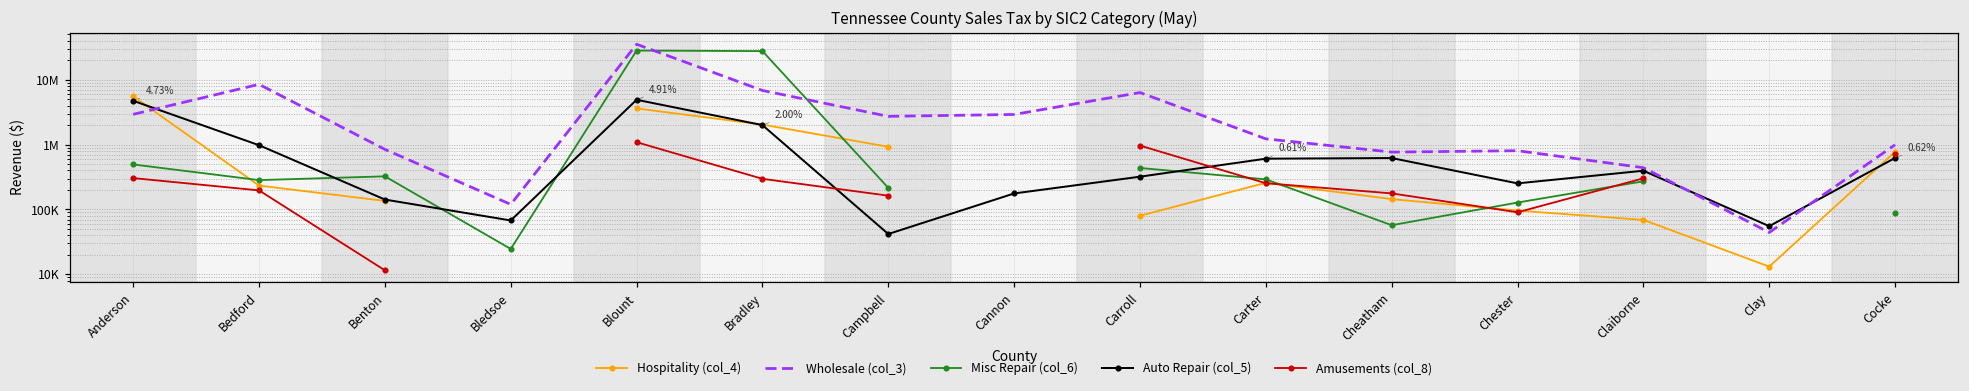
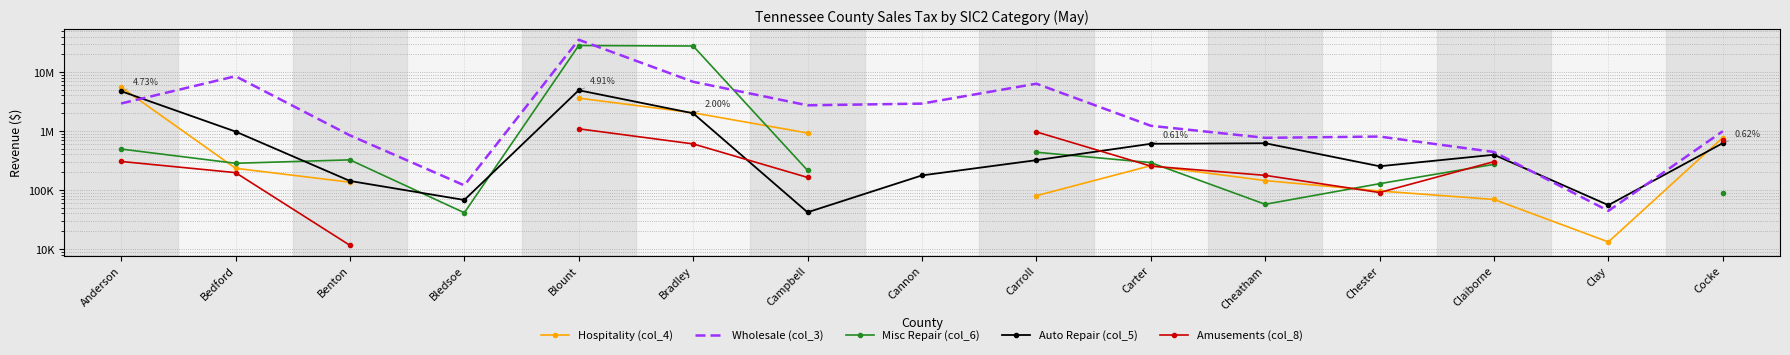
  {
    "Hospitality (col_4)": {
      "Bedford": "230000",
      "Blount": "4000000",
      "Campbell": "900000",
      "Carroll": "80000",
      "Cheatham": "140000",
      "Claiborne": "70000",
      "Clay": "13000"
    },
    "Wholesale (col_3)": {
      "Anderson": "3000000",
      "Bedford": "8000000",
      "Benton": "800000",
      "Bledsoe": "120000",
      "Blount": "40000000",
      "Bradley": "7000000",
      "Campbell": "3000000",
      "Cannon": "3000000",
      "Carroll": "6000000",
      "Carter": "1200000",
      "Cheatham": "800000",
      "Chester": "800000",
      "Claiborne": "400000",
      "Clay": "40000"
    },
    "Misc Repair (col_6)": {
      "Anderson": "500000",
      "Bedford": "300000",
      "Benton": "300000",
-     "Bledsoe": "25000",
+     "Bledsoe": "40000",
      "Blount": "30000000",
      "Bradley": "30000000",
      "Campbell": "210000",
      "Carroll": "400000",
      "Carter": "300000",
      "Cheatham": "60000",
      "Chester": "130000",
      "Claiborne": "300000",
      "Cocke": "90000"
    },
    "Auto Repair (col_5)": {
      "Anderson": "4.73%",
      "Blount": "4.91%",
      "Carter": "0.61%",
      "Cocke": "0.62%"
    },
    "Amusements (col_8)": {
      "Anderson": "300000",
      "Bedford": "200000",
      "Benton": "12000",
      "Blount": "1100000",
-     "Bradley": "300000",
+     "Bradley": "600000",
      "Campbell": "160000",
      "Carroll": "1000000",
      "Cheatham": "180000",
      "Claiborne": "300000"
    }
  }
